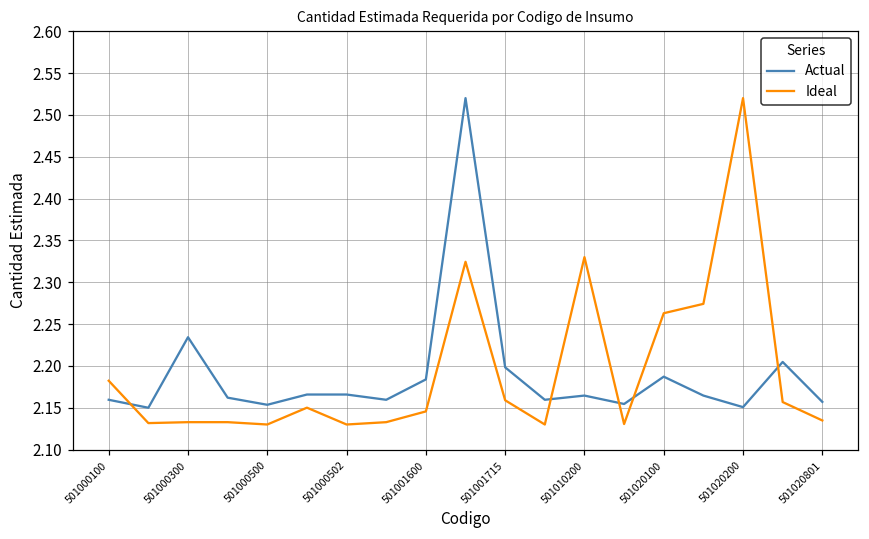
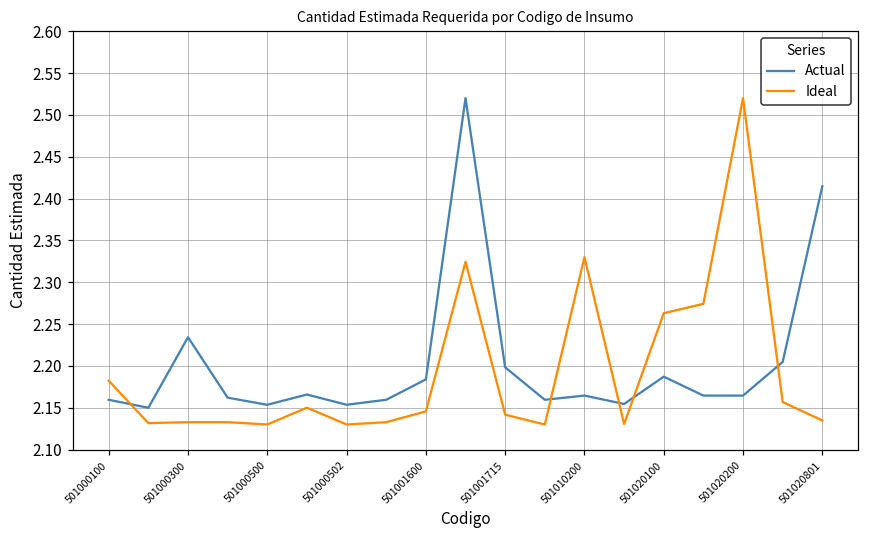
  {
    "Actual": {
      "501000100": 2.16,
      "501000300": 2.23,
      "501000500": 2.15,
-     "501000502": 2.17,
+     "501000502": 2.15,
      "501001600": 2.18,
      "501001715": 2.20,
      "501010200": 2.16,
      "501020100": 2.19,
-     "501020200": 2.15,
-     "501020801": 2.16
+     "501020200": 2.16,
+     "501020801": 2.41
    },
    "Ideal": {
      "501000100": 2.18,
      "501000300": 2.13,
      "501000500": 2.13,
      "501000502": 2.13,
      "501001600": 2.15,
-     "501001715": 2.16,
+     "501001715": 2.14,
      "501010200": 2.33,
      "501020100": 2.26,
      "501020200": 2.52,
      "501020801": 2.13
    }
  }
